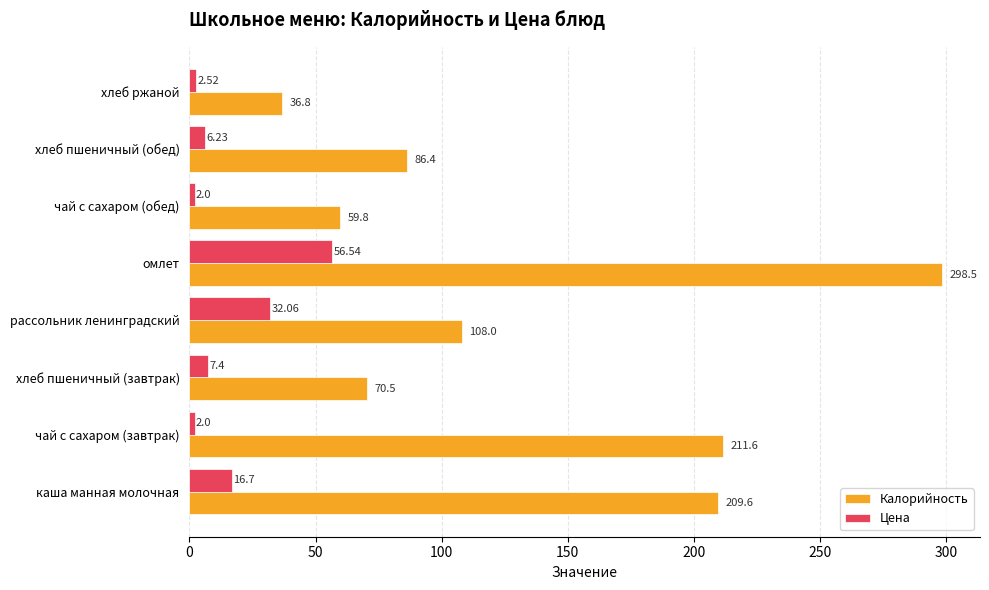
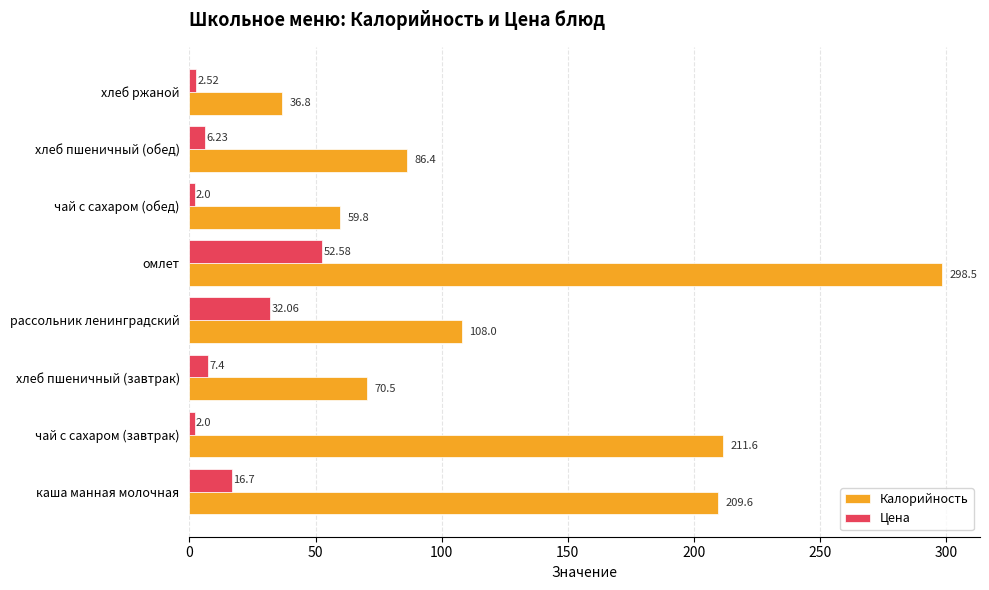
  {
    "Калорийность": {
      "хлеб ржаной": 36.8,
      "хлеб пшеничный (обед)": 86.4,
      "чай с сахаром (обед)": 59.8,
      "омлет": 298.5,
      "рассольник ленинградский": 108.0,
      "хлеб пшеничный (завтрак)": 70.5,
      "чай с сахаром (завтрак)": 211.6,
      "каша манная молочная": 209.6
    },
    "Цена": {
      "хлеб ржаной": 2.52,
      "хлеб пшеничный (обед)": 6.23,
      "чай с сахаром (обед)": 2.0,
-     "омлет": 56.54,
+     "омлет": 52.58,
      "рассольник ленинградский": 32.06,
      "хлеб пшеничный (завтрак)": 7.4,
      "чай с сахаром (завтрак)": 2.0,
      "каша манная молочная": 16.7
    }
  }
